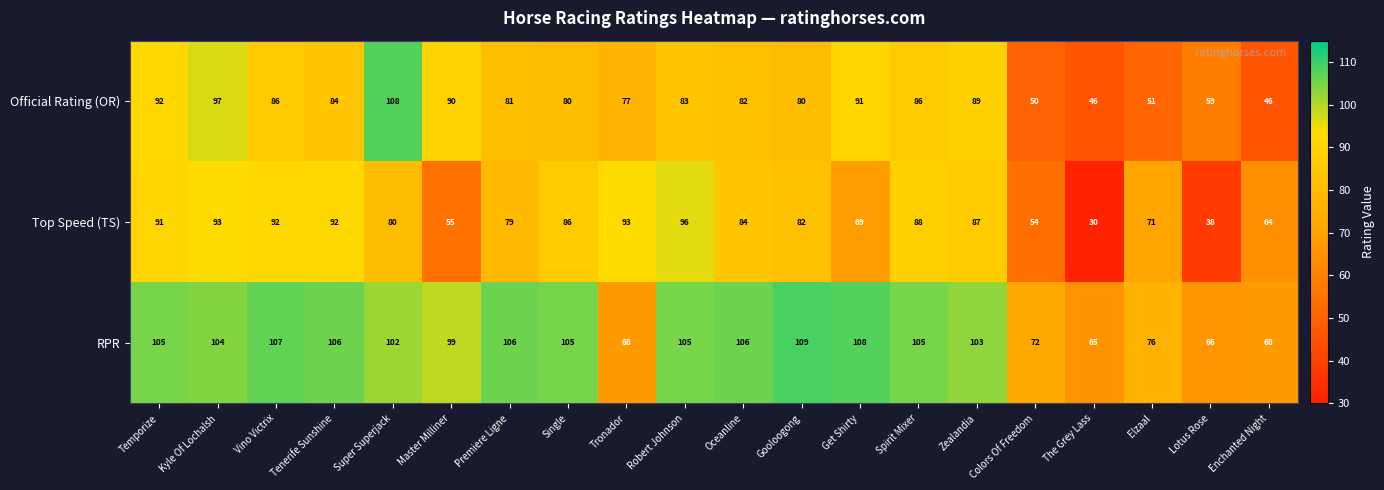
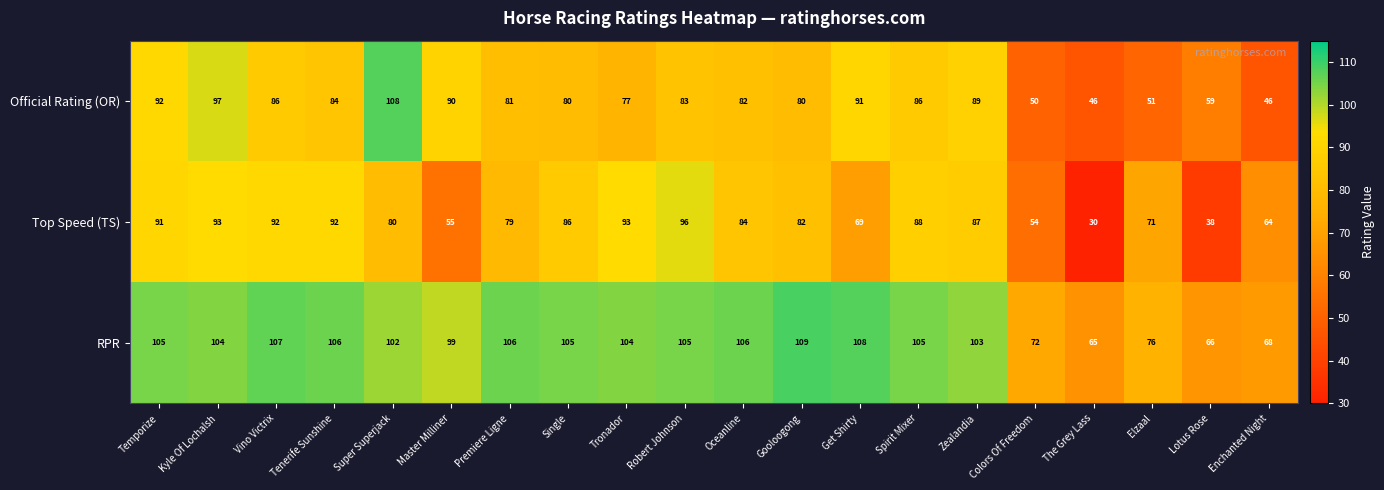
  {
    "Official Rating (OR)": {
      "Temporize": 92,
      "Kyle Of Lochalsh": 97,
      "Vino Victrix": 86,
      "Tenerife Sunshine": 84,
      "Super Superjack": 108,
      "Master Milliner": 90,
      "Premiere Ligne": 81,
      "Single": 80,
      "Tronador": 77,
      "Robert Johnson": 83,
      "Oceanline": 82,
      "Gooloogong": 80,
      "Get Shirty": 91,
      "Spirit Mixer": 86,
      "Zealandia": 89,
      "Colors Of Freedom": 50,
      "The Grey Lass": 46,
      "Elzaal": 51,
      "Lotus Rose": 59
    },
    "Top Speed (TS)": {
      "Temporize": 91,
      "Kyle Of Lochalsh": 93,
      "Vino Victrix": 92,
      "Tenerife Sunshine": 92,
      "Super Superjack": 80,
      "Master Milliner": 55,
      "Premiere Ligne": 79,
      "Single": 86,
      "Tronador": 93,
      "Robert Johnson": 96,
      "Oceanline": 84,
      "Gooloogong": 82,
      "Get Shirty": 69,
      "Spirit Mixer": 88,
      "Zealandia": 87,
      "Colors Of Freedom": 54,
      "The Grey Lass": 30,
      "Elzaal": 71,
      "Lotus Rose": 38,
      "Enchanted Night": 64
    },
    "RPR": {
      "Temporize": 105,
      "Kyle Of Lochalsh": 104,
      "Vino Victrix": 107,
      "Tenerife Sunshine": 106,
      "Super Superjack": 102,
      "Master Milliner": 99,
      "Premiere Ligne": 106,
      "Single": 105,
-     "Tronador": 68,
+     "Tronador": 104,
      "Robert Johnson": 105,
      "Oceanline": 106,
      "Gooloogong": 109,
      "Get Shirty": 108,
      "Spirit Mixer": 105,
      "Zealandia": 103,
      "Colors Of Freedom": 72,
      "The Grey Lass": 65,
      "Elzaal": 76,
      "Lotus Rose": 66,
      "Enchanted Night": 68
    }
  }
